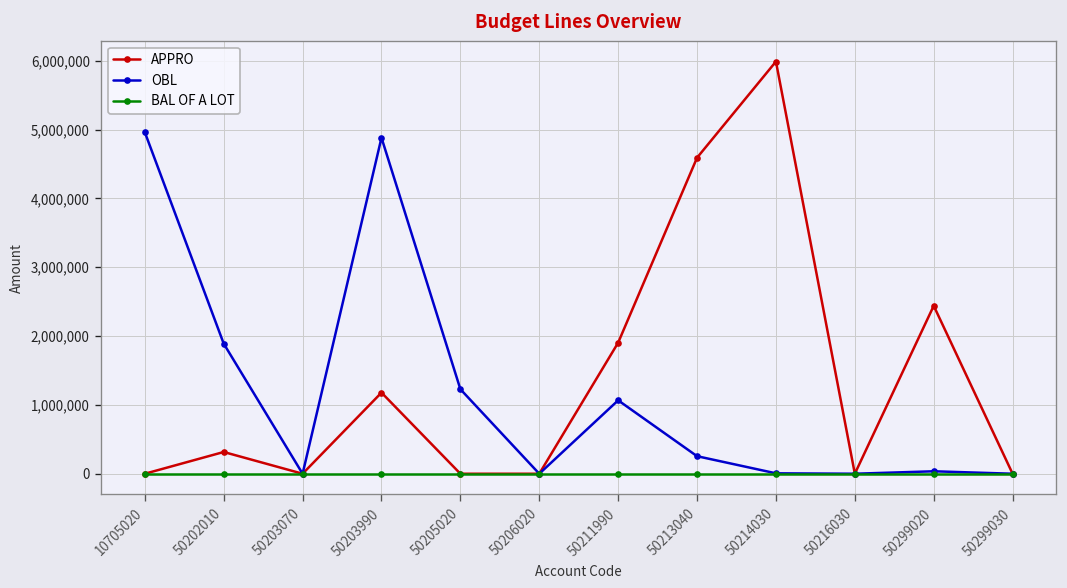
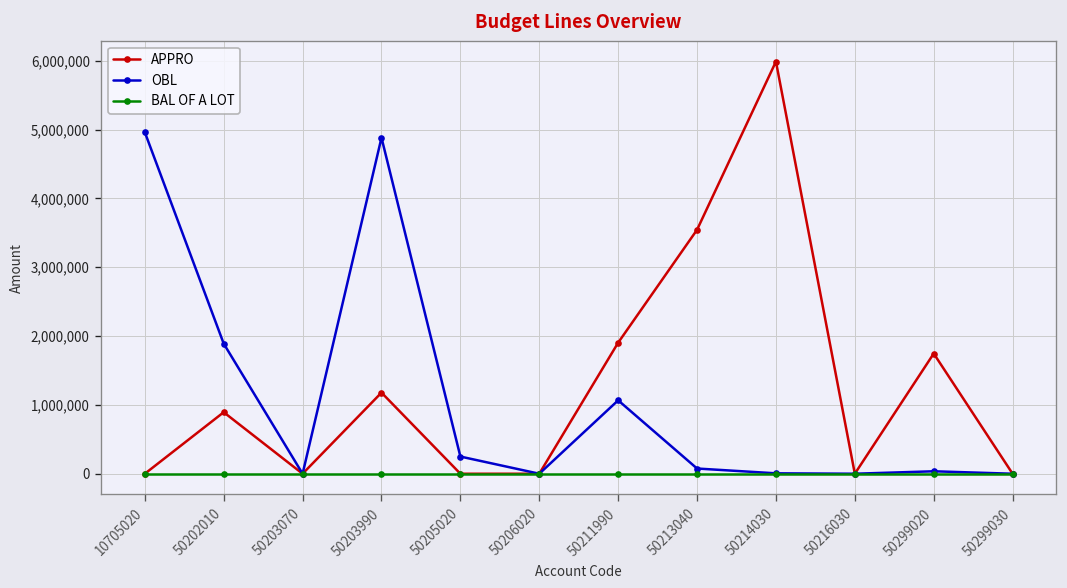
  {
    "APPRO": {
-     "50202010": "300,000",
+     "50202010": "900,000",
      "50203990": "1,200,000",
      "50211990": "1,900,000",
-     "50213040": "4,600,000",
+     "50213040": "3,500,000",
      "50214030": "6,000,000",
-     "50299020": "2,400,000"
+     "50299020": "1,700,000"
    },
    "OBL": {
      "10705020": "5,000,000",
      "50202010": "1,900,000",
      "50203990": "4,900,000",
-     "50205020": "1,200,000",
+     "50205020": "200,000",
      "50211990": "1,100,000",
-     "50213040": "300,000"
+     "50213040": "100,000"
    },
    "BAL OF A LOT": {
      "50202010": "0",
      "50203990": "0",
      "50211990": "0",
      "50213040": "0"
    }
  }
